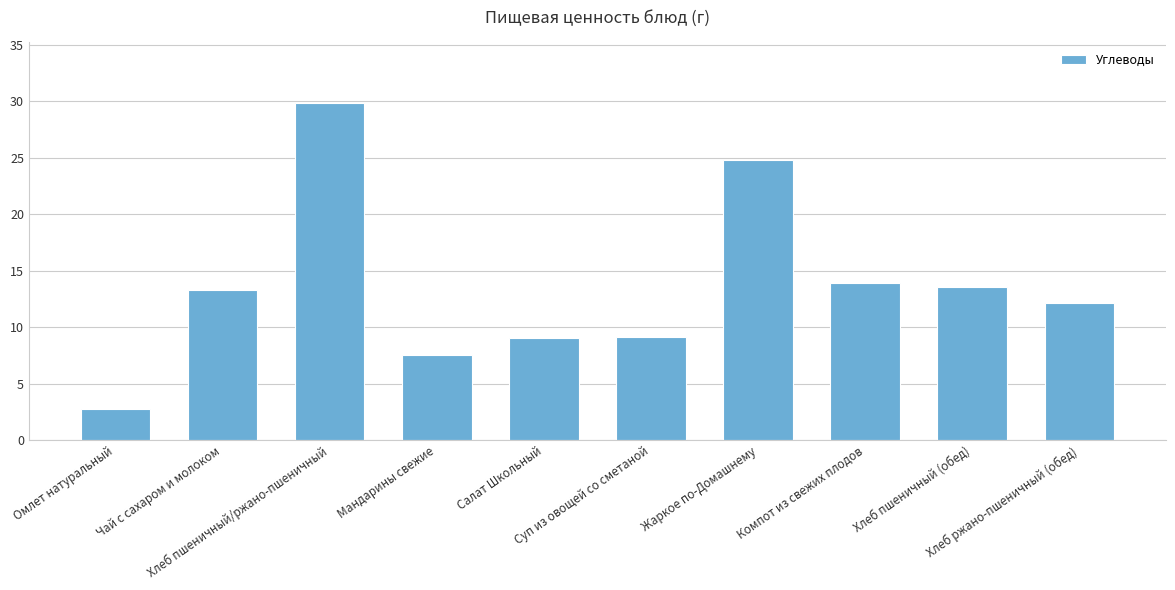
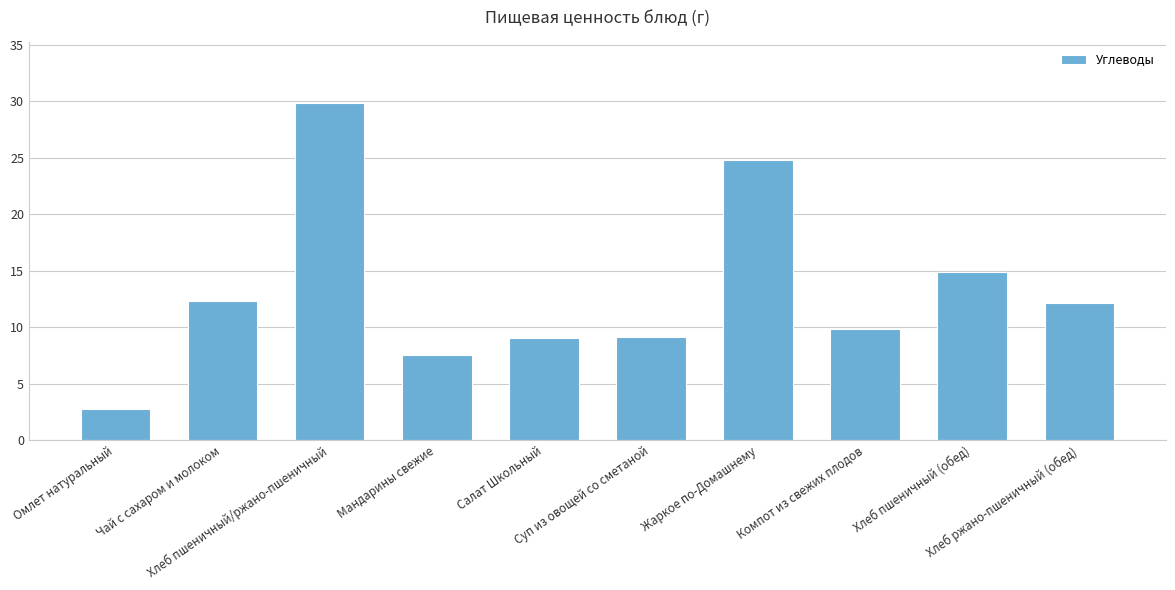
  {
    "Омлет натуральный": 2.7,
-   "Чай с сахаром и молоком": 13.3,
+   "Чай с сахаром и молоком": 12.4,
    "Хлеб пшеничный/ржано-пшеничный": 29.9,
    "Мандарины свежие": 7.5,
    "Салат Школьный": 9.0,
    "Суп из овощей со сметаной": 9.2,
    "Жаркое по-Домашнему": 24.8,
-   "Компот из свежих плодов": 13.9,
-   "Хлеб пшеничный (обед)": 13.6,
+   "Компот из свежих плодов": 9.8,
+   "Хлеб пшеничный (обед)": 14.9,
    "Хлеб ржано-пшеничный (обед)": 12.2
  }
